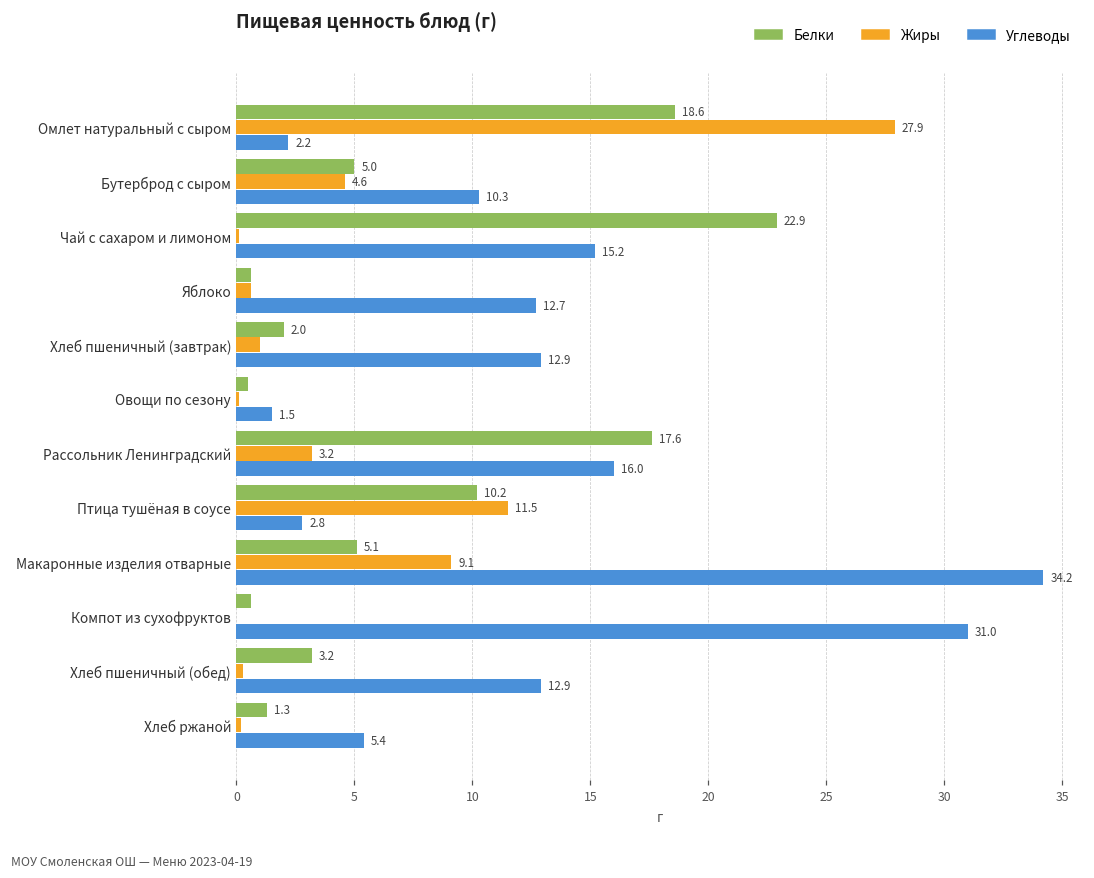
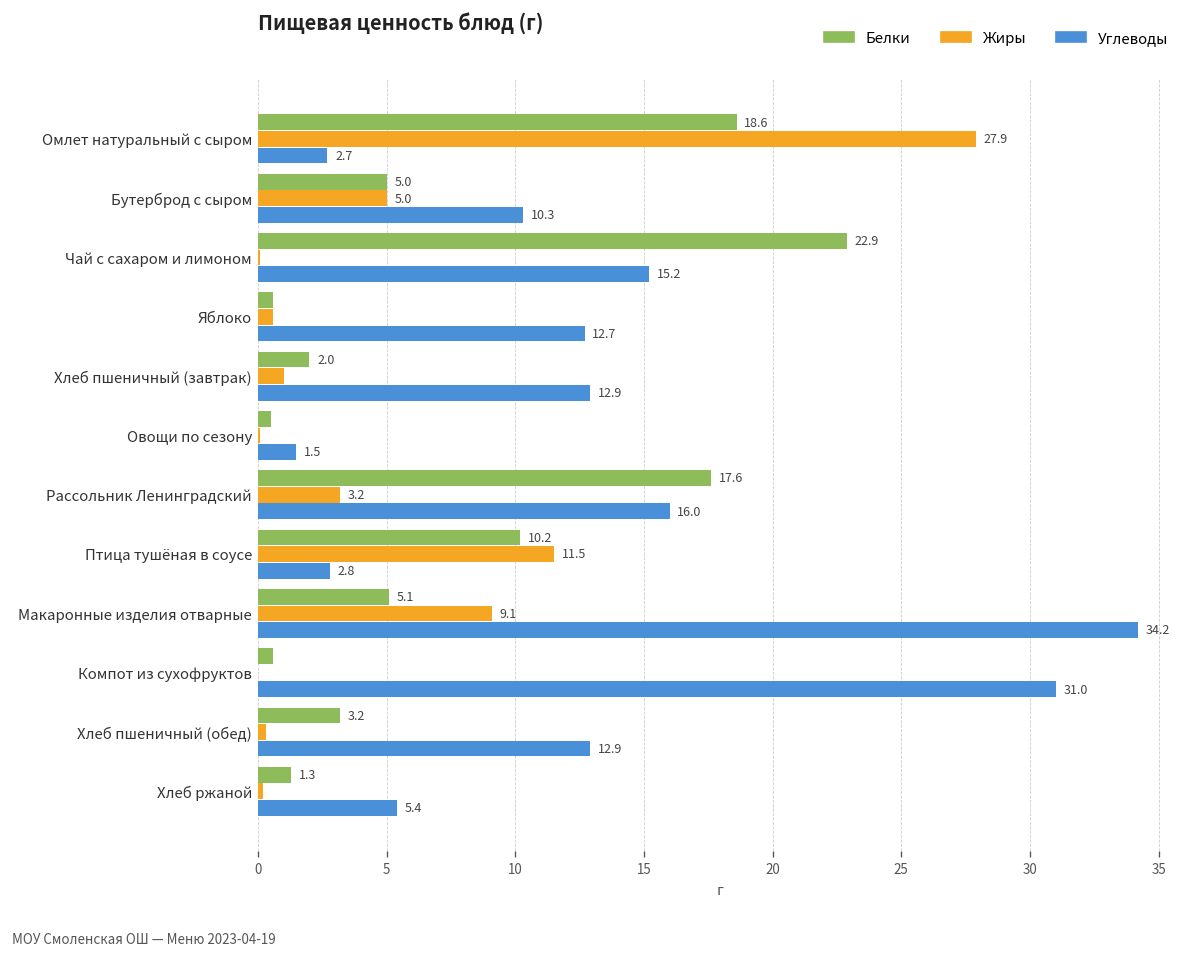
  {
    "Белки": {
      "Омлет натуральный с сыром": 18.6,
      "Бутерброд с сыром": 5.0,
      "Чай с сахаром и лимоном": 22.9,
      "Хлеб пшеничный (завтрак)": 2.0,
      "Рассольник Ленинградский": 17.6,
      "Птица тушёная в соусе": 10.2,
      "Макаронные изделия отварные": 5.1,
      "Хлеб пшеничный (обед)": 3.2,
      "Хлеб ржаной": 1.3
    },
    "Жиры": {
      "Омлет натуральный с сыром": 27.9,
-     "Бутерброд с сыром": 4.6,
+     "Бутерброд с сыром": 5.0,
      "Рассольник Ленинградский": 3.2,
      "Птица тушёная в соусе": 11.5,
      "Макаронные изделия отварные": 9.1
    },
    "Углеводы": {
-     "Омлет натуральный с сыром": 2.2,
+     "Омлет натуральный с сыром": 2.7,
      "Бутерброд с сыром": 10.3,
      "Чай с сахаром и лимоном": 15.2,
      "Яблоко": 12.7,
      "Хлеб пшеничный (завтрак)": 12.9,
      "Овощи по сезону": 1.5,
      "Рассольник Ленинградский": 16.0,
      "Птица тушёная в соусе": 2.8,
      "Макаронные изделия отварные": 34.2,
      "Компот из сухофруктов": 31.0,
      "Хлеб пшеничный (обед)": 12.9,
      "Хлеб ржаной": 5.4
    }
  }
